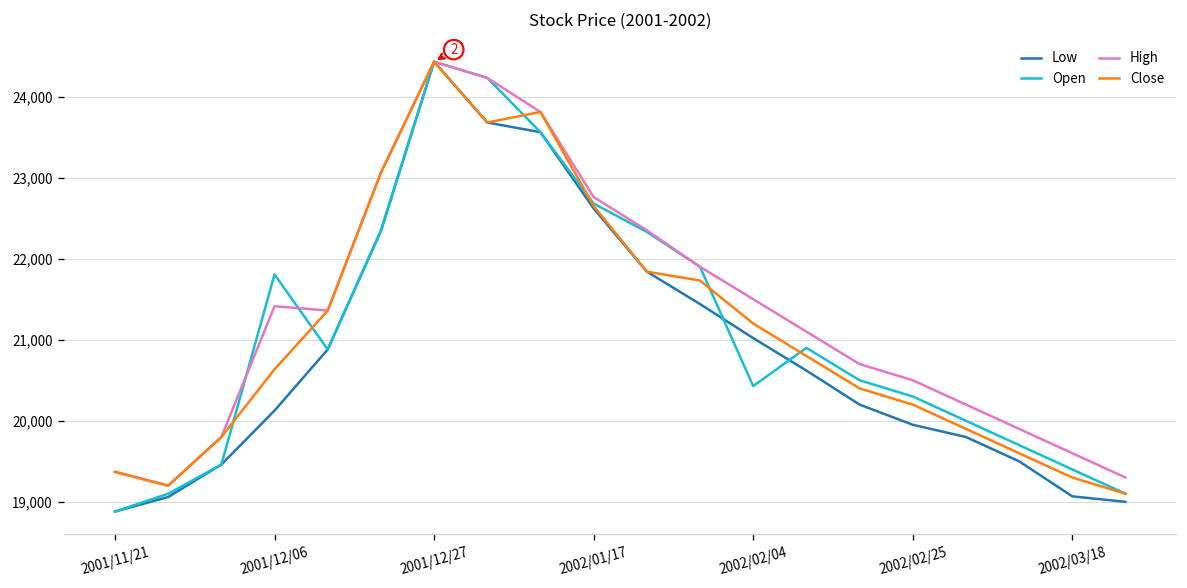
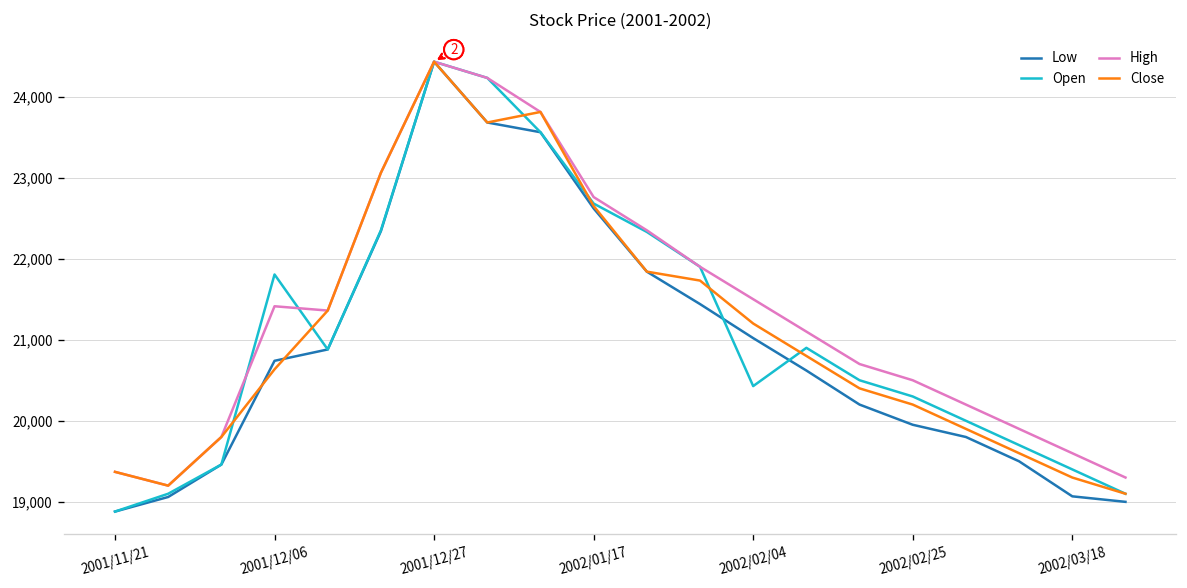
  {
    "Low": {
-     "2001/12/06": "20,100",
+     "2001/12/06": "20,700",
      "2002/02/04": "21,000",
      "2002/02/25": "20,000",
      "2002/03/18": "19,100"
    },
    "Open": {
      "2001/12/06": "21,800",
      "2002/02/04": "20,400",
      "2002/02/25": "20,300",
      "2002/03/18": "19,400"
    },
    "High": {
      "2001/12/06": "21,400",
      "2002/01/17": "22,800",
      "2002/02/04": "21,500",
      "2002/02/25": "20,500",
      "2002/03/18": "19,600"
    },
    "Close": {
      "2001/12/06": "20,600",
      "2002/02/04": "21,200",
      "2002/02/25": "20,200",
      "2002/03/18": "19,300"
    }
  }
